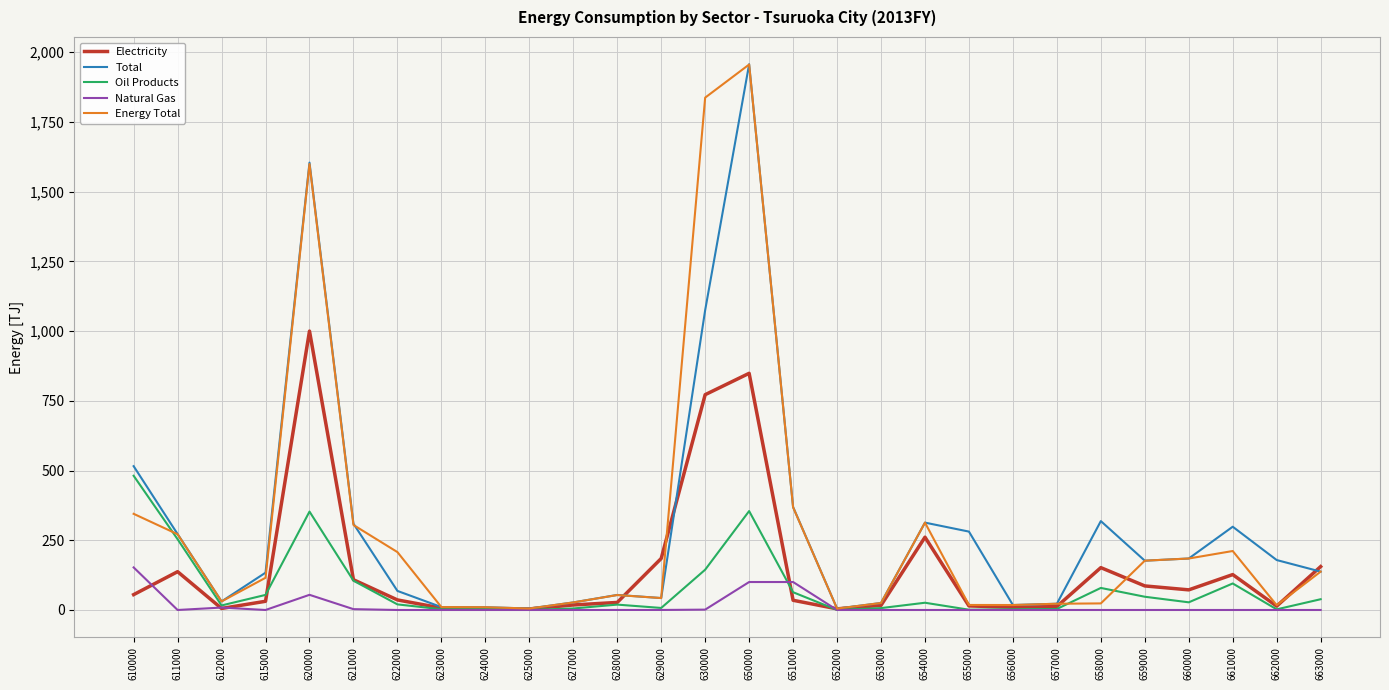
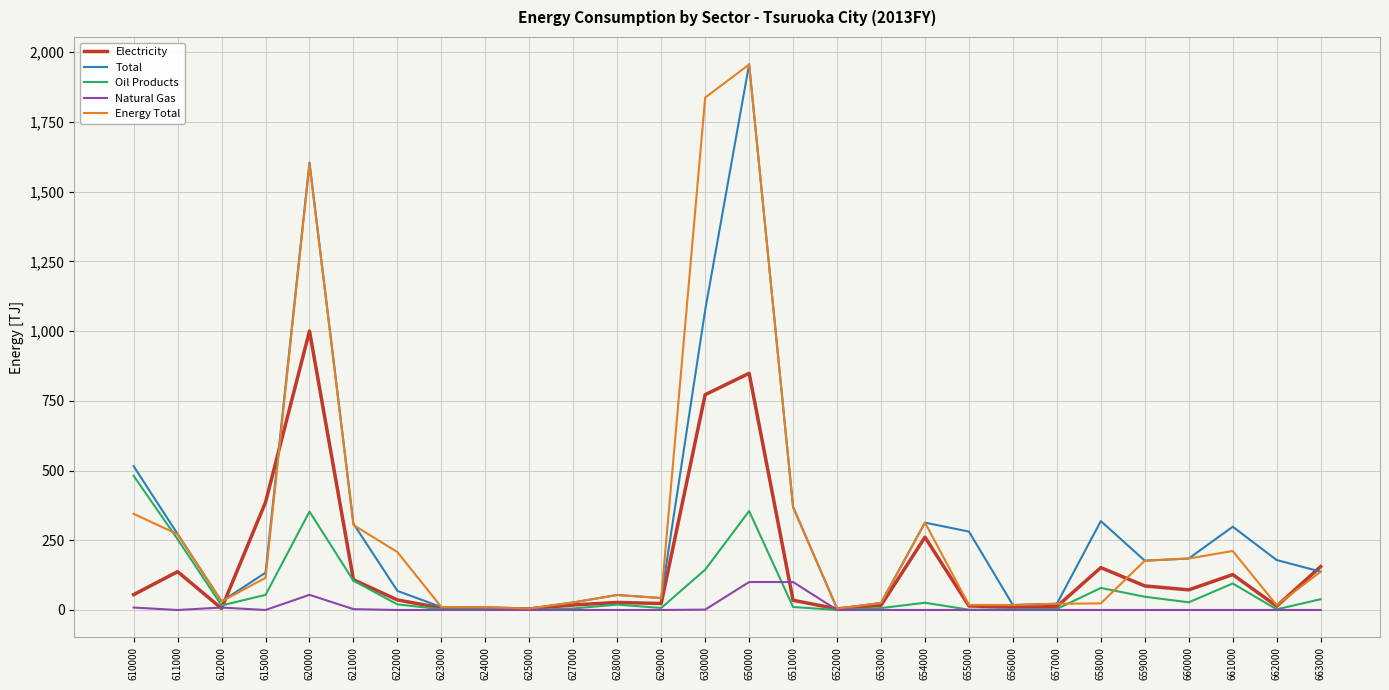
  {
    "Electricity": {
      "610000": "60",
      "611000": "140",
-     "615000": "30",
+     "615000": "390",
      "620000": "1,000",
      "622000": "40",
      "627000": "20",
-     "629000": "180",
+     "629000": "20",
      "630000": "770",
      "650000": "850",
      "651000": "30",
      "654000": "260",
      "658000": "150",
      "659000": "90",
      "660000": "70",
      "661000": "130",
      "663000": "160"
    },
    "Total": {
      "610000": "520",
      "615000": "130",
      "622000": "70",
      "630000": "1,080",
      "655000": "280",
      "658000": "320",
      "661000": "300",
      "662000": "180"
    },
    "Oil Products": {
      "610000": "480",
      "611000": "250",
      "615000": "50",
      "620000": "350",
      "622000": "20",
      "630000": "140",
      "650000": "350",
-     "651000": "60",
+     "651000": "10",
      "654000": "30",
      "658000": "80",
      "659000": "50",
      "660000": "30",
      "661000": "100",
      "663000": "40"
    },
    "Natural Gas": {
-     "610000": "150",
+     "610000": "10",
      "611000": "0",
      "615000": "0",
      "620000": "50",
      "621000": "0",
      "622000": "0",
      "628000": "0",
      "630000": "0",
      "650000": "100",
      "651000": "100",
      "654000": "0",
      "658000": "0",
      "659000": "0",
      "660000": "0",
      "661000": "0",
      "663000": "0"
    },
    "Energy Total": {
      "610000": "340",
      "615000": "120",
      "622000": "210",
      "630000": "1,840",
      "658000": "20",
      "661000": "210"
    }
  }
